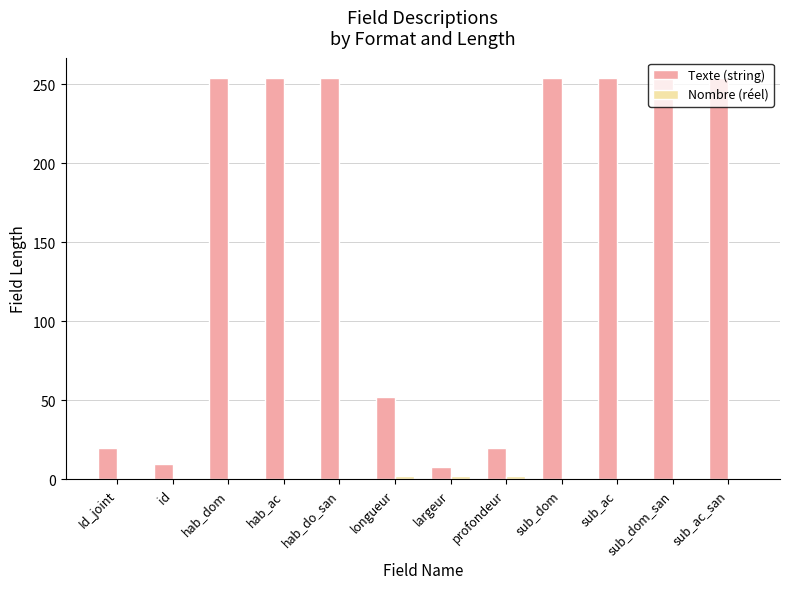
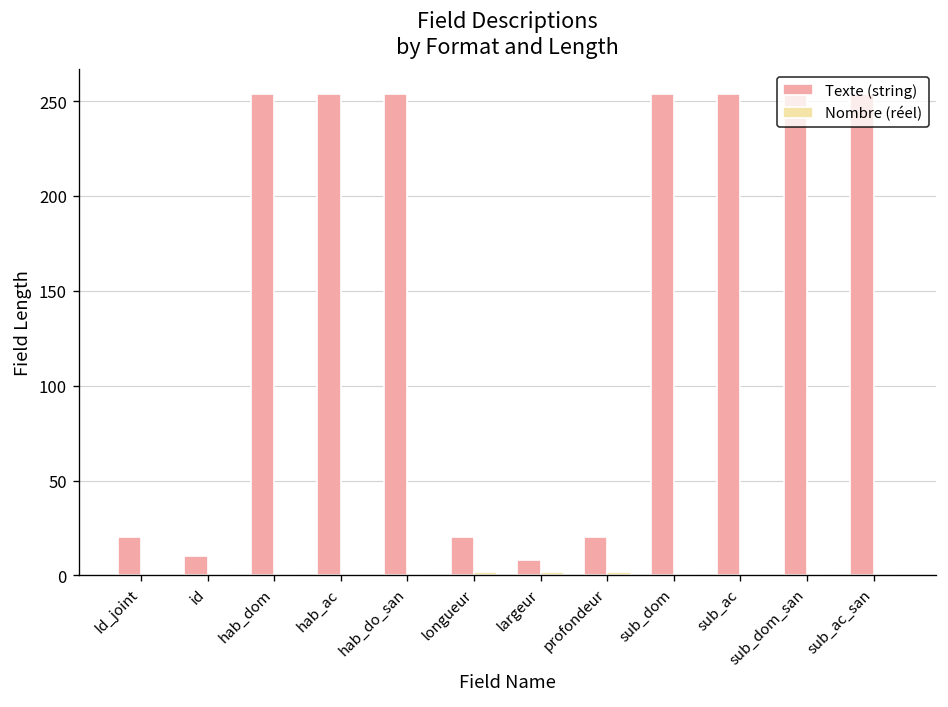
  {
    "Texte (string)": {
      "Id_joint": 20,
      "id": 10,
      "hab_dom": 254,
      "hab_ac": 254,
      "hab_do_san": 254,
-     "longueur": 52,
+     "longueur": 20,
      "largeur": 8,
      "profondeur": 20,
      "sub_dom": 254,
      "sub_ac": 254
    },
    "Nombre (réel)": {
      "Id_joint": 0,
      "id": 0,
      "hab_dom": 0,
      "hab_ac": 0,
      "hab_do_san": 0,
      "longueur": 2,
      "largeur": 2,
      "profondeur": 2,
      "sub_dom": 0,
      "sub_ac": 0,
      "sub_dom_san": 0,
      "sub_ac_san": 0
    }
  }
